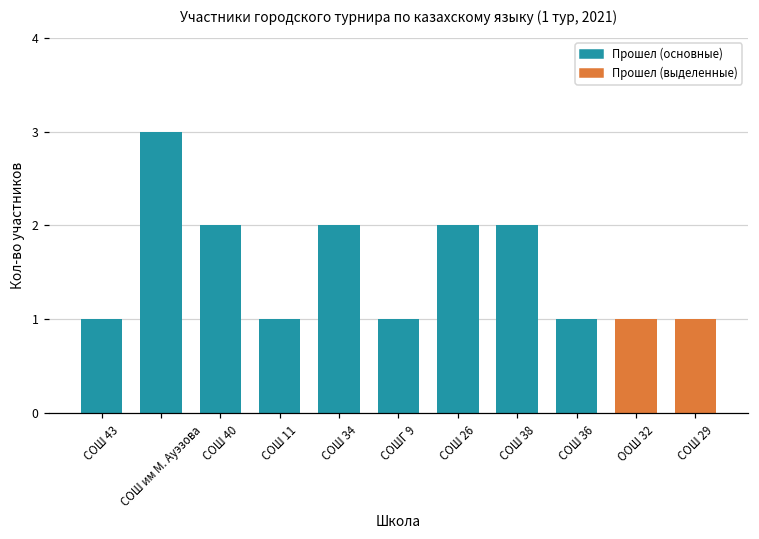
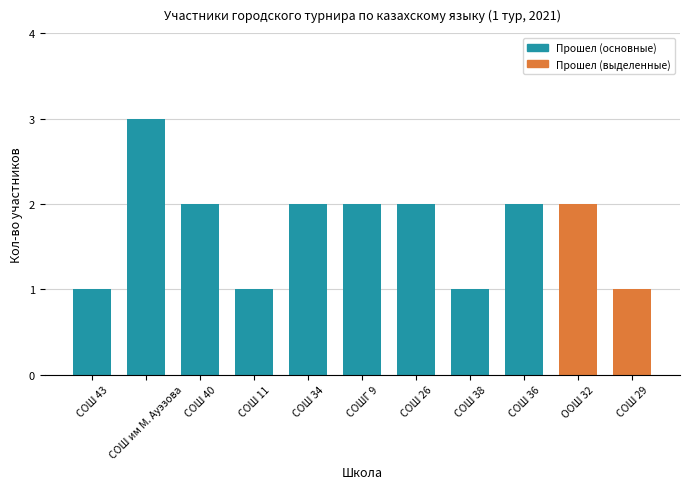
  {
    "СОШ 43": 1,
    "СОШ им М. Ауэзова": 3,
    "СОШ 40": 2,
    "СОШ 11": 1,
    "СОШ 34": 2,
-   "СОШГ 9": 1,
+   "СОШГ 9": 2,
    "СОШ 26": 2,
-   "СОШ 38": 2,
-   "СОШ 36": 1,
-   "ООШ 32": 1,
+   "СОШ 38": 1,
+   "СОШ 36": 2,
+   "ООШ 32": 2,
    "СОШ 29": 1
  }
